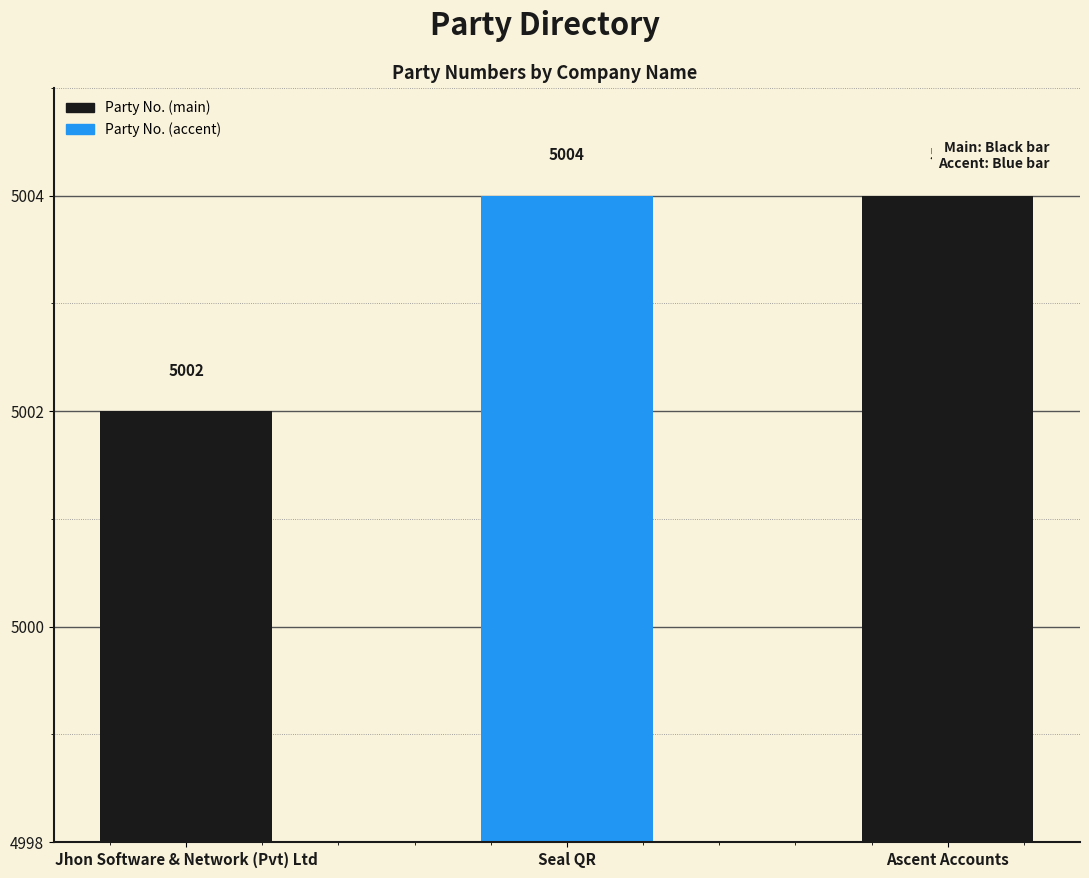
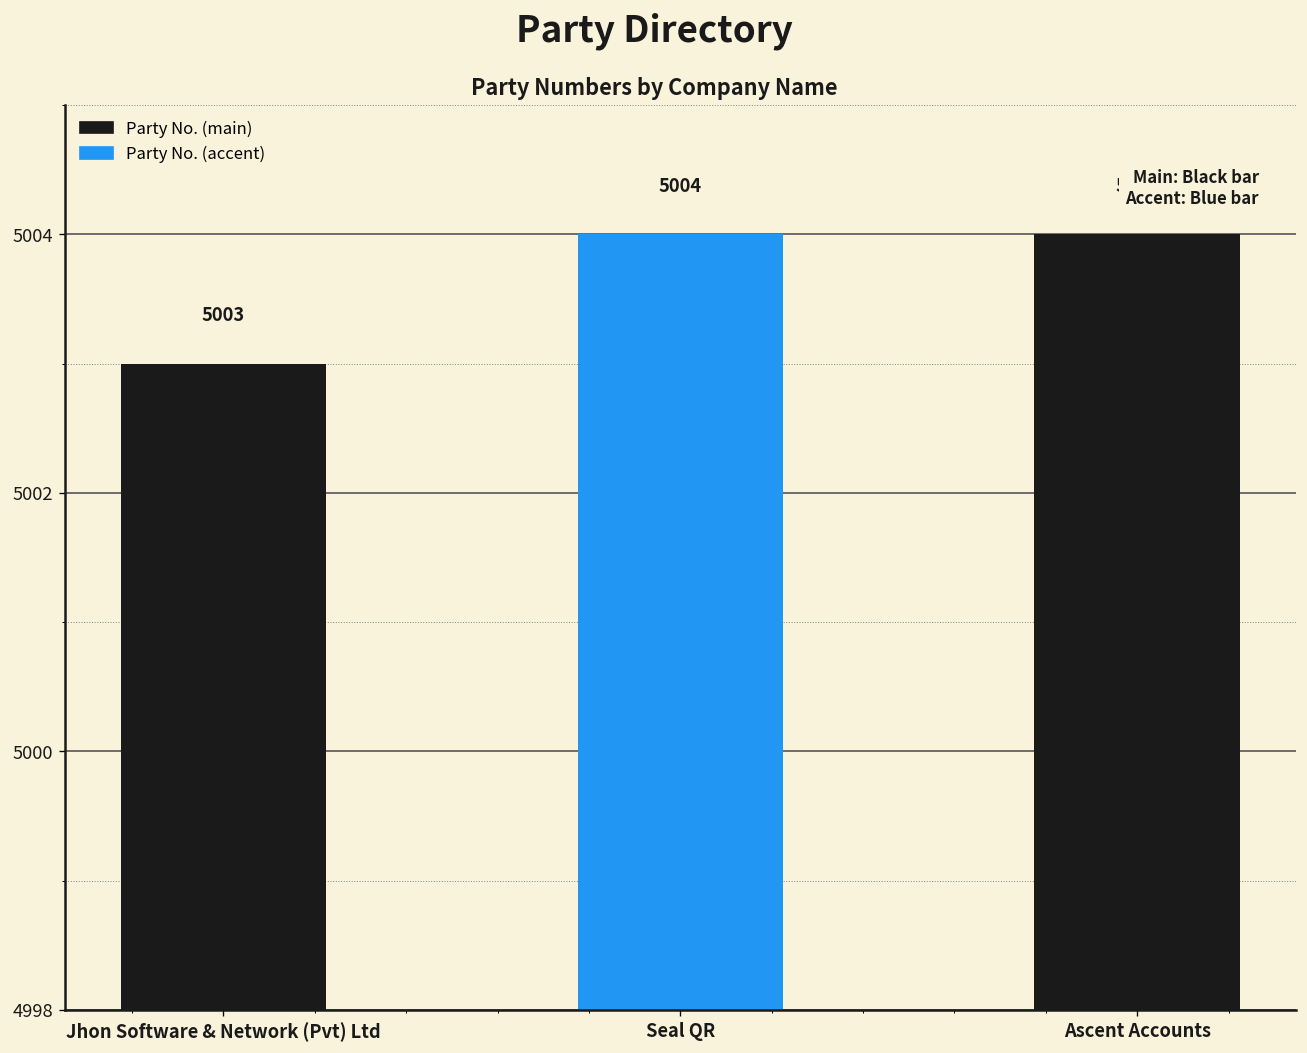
  {
-   "Jhon Software & Network (Pvt) Ltd": 5002
+   "Jhon Software & Network (Pvt) Ltd": 5003
  }
